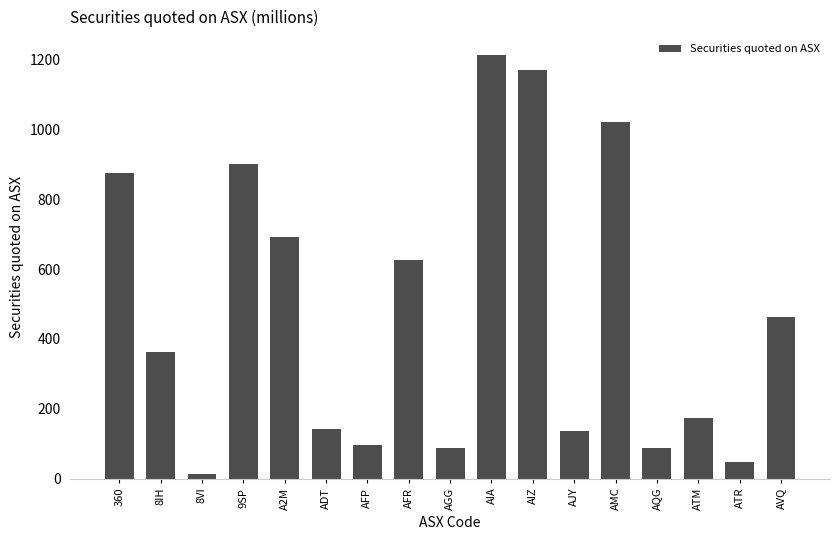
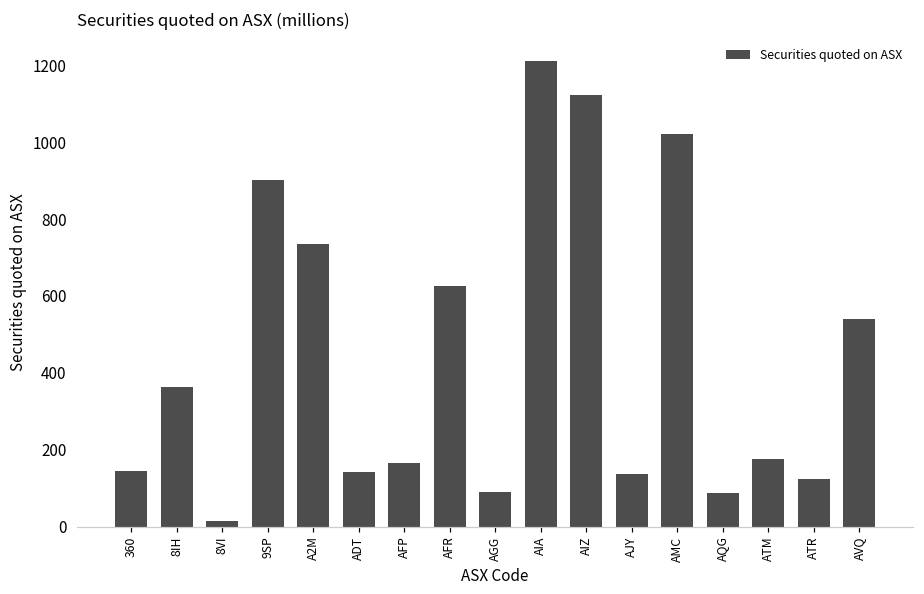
  {
-   "360": 870,
+   "360": 140,
    "8IH": 360,
    "8VI": 10,
    "9SP": 900,
-   "A2M": 690,
+   "A2M": 740,
    "ADT": 140,
-   "AFP": 100,
+   "AFP": 160,
    "AFR": 630,
    "AGG": 90,
    "AIA": 1210,
-   "AIZ": 1170,
+   "AIZ": 1120,
    "AJY": 140,
    "AMC": 1020,
    "AQG": 90,
    "ATM": 170,
-   "ATR": 50,
-   "AVQ": 460
+   "ATR": 120,
+   "AVQ": 540
  }
